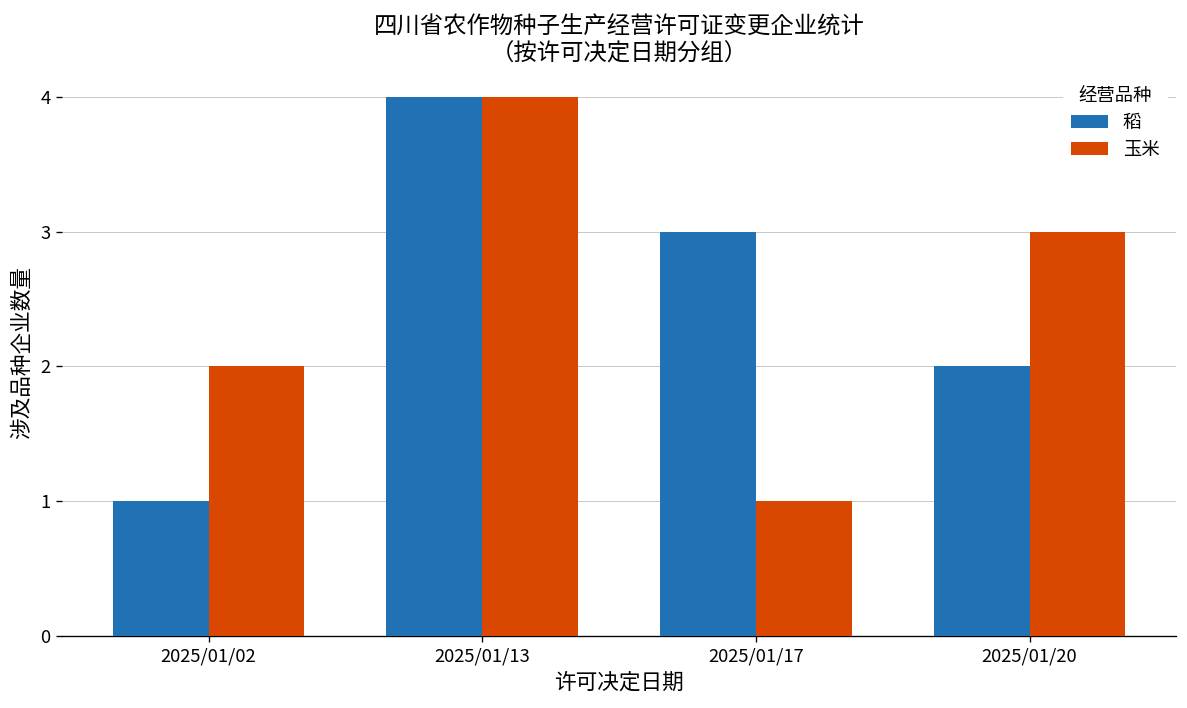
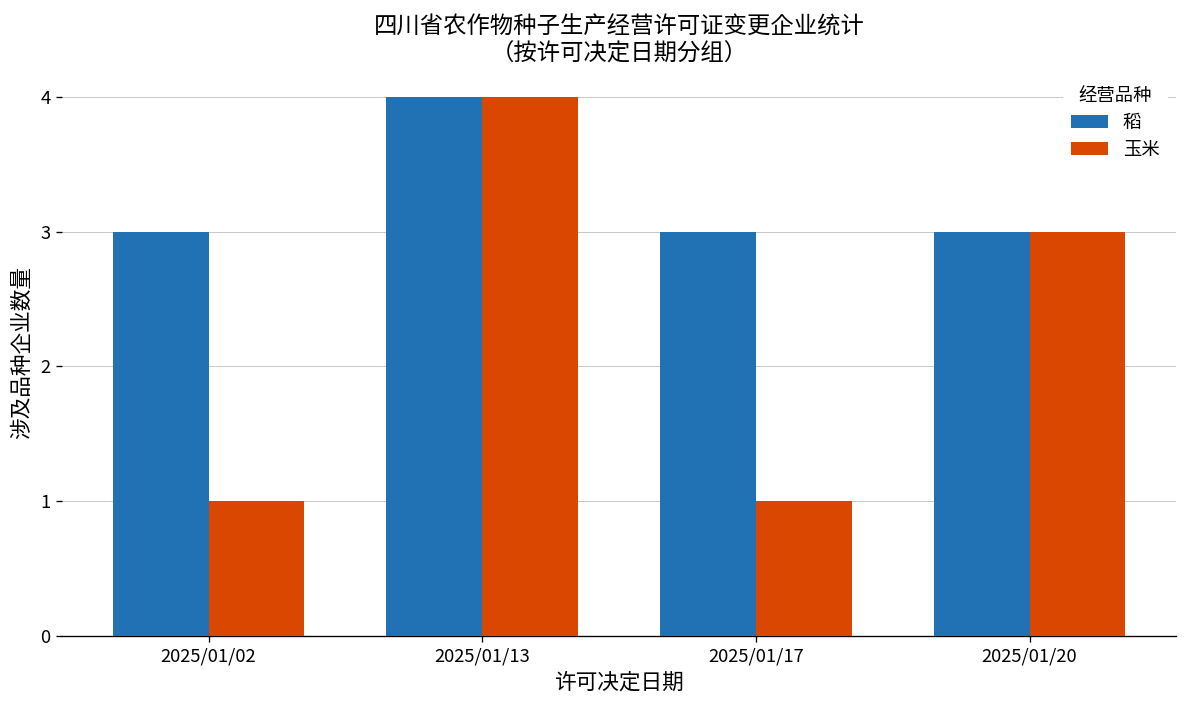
  {
    "稻": {
-     "2025/01/02": 1,
+     "2025/01/02": 3,
      "2025/01/13": 4,
      "2025/01/17": 3,
-     "2025/01/20": 2
+     "2025/01/20": 3
    },
    "玉米": {
-     "2025/01/02": 2,
+     "2025/01/02": 1,
      "2025/01/13": 4,
      "2025/01/17": 1,
      "2025/01/20": 3
    }
  }
